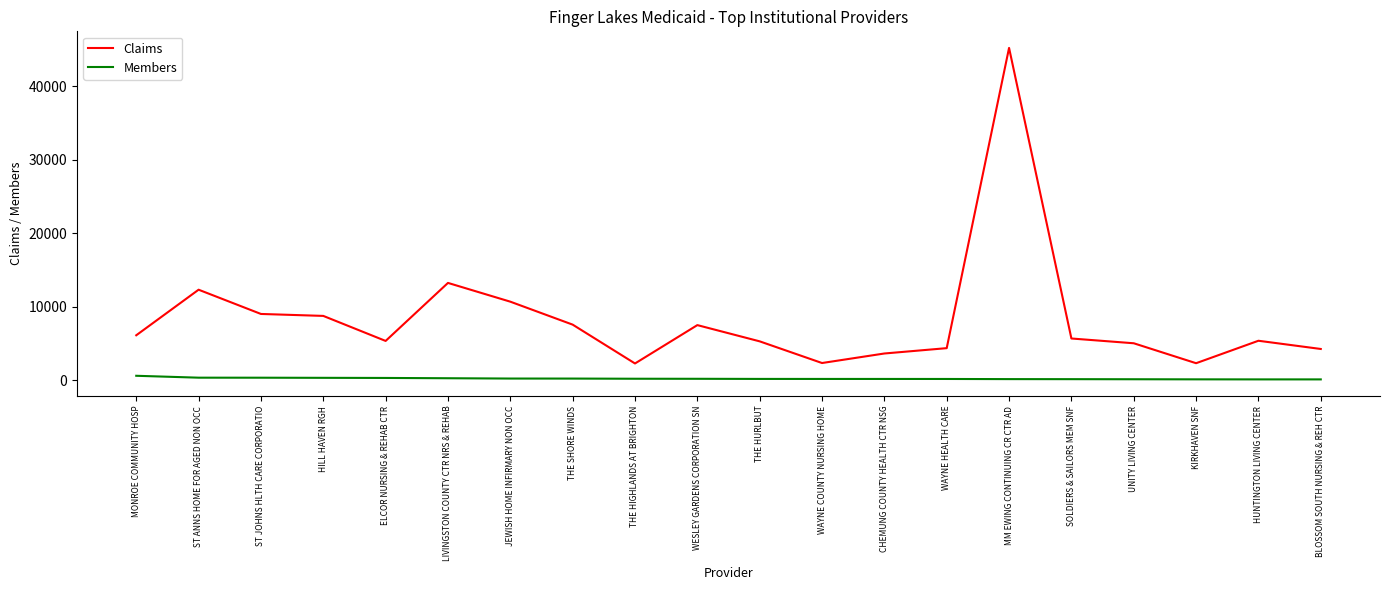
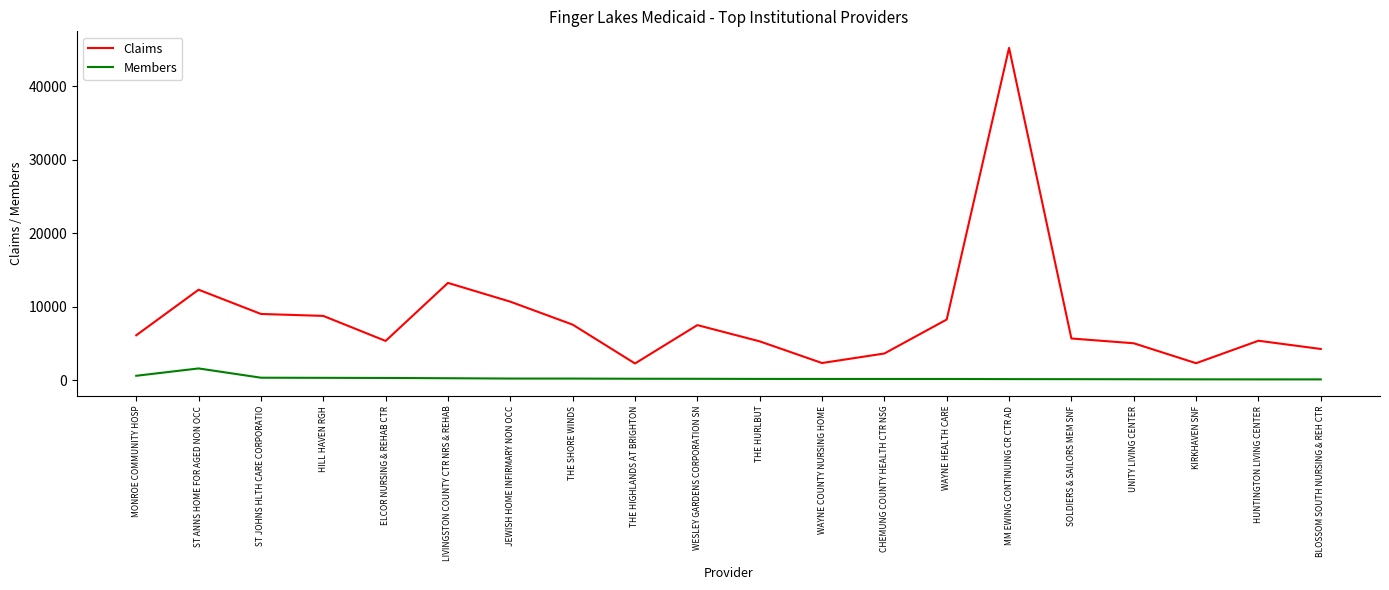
  {
    "Claims": {
      "MONROE COMMUNITY HOSP": 6000,
      "ST ANNS HOME FOR AGED NON OCC": 12000,
      "ST JOHNS HLTH CARE CORPORATIO": 9000,
      "HILL HAVEN RGH": 9000,
      "ELCOR NURSING & REHAB CTR": 5000,
      "LIVINGSTON COUNTY CTR NRS & REHAB": 13000,
      "JEWISH HOME INFIRMARY NON OCC": 11000,
      "THE SHORE WINDS": 8000,
      "THE HIGHLANDS AT BRIGHTON": 2000,
      "WESLEY GARDENS CORPORATION SN": 8000,
      "THE HURLBUT": 5000,
      "WAYNE COUNTY NURSING HOME": 2000,
      "CHEMUNG COUNTY HEALTH CTR NSG": 4000,
-     "WAYNE HEALTH CARE": 4000,
+     "WAYNE HEALTH CARE": 8000,
      "MM EWING CONTINUING CR CTR AD": 45000,
      "SOLDIERS & SAILORS MEM SNF": 6000,
      "UNITY LIVING CENTER": 5000,
      "KIRKHAVEN SNF": 2000,
      "HUNTINGTON LIVING CENTER": 5000,
      "BLOSSOM SOUTH NURSING & REH CTR": 4000
    },
    "Members": {
      "MONROE COMMUNITY HOSP": 1000,
-     "ST ANNS HOME FOR AGED NON OCC": 0,
+     "ST ANNS HOME FOR AGED NON OCC": 2000,
      "ST JOHNS HLTH CARE CORPORATIO": 0,
      "HILL HAVEN RGH": 0,
      "ELCOR NURSING & REHAB CTR": 0,
      "LIVINGSTON COUNTY CTR NRS & REHAB": 0,
      "JEWISH HOME INFIRMARY NON OCC": 0,
      "THE SHORE WINDS": 0,
      "THE HIGHLANDS AT BRIGHTON": 0,
      "WESLEY GARDENS CORPORATION SN": 0,
      "THE HURLBUT": 0,
      "WAYNE COUNTY NURSING HOME": 0,
      "CHEMUNG COUNTY HEALTH CTR NSG": 0,
      "WAYNE HEALTH CARE": 0,
      "MM EWING CONTINUING CR CTR AD": 0,
      "SOLDIERS & SAILORS MEM SNF": 0,
      "UNITY LIVING CENTER": 0,
      "KIRKHAVEN SNF": 0,
      "HUNTINGTON LIVING CENTER": 0,
      "BLOSSOM SOUTH NURSING & REH CTR": 0
    }
  }
